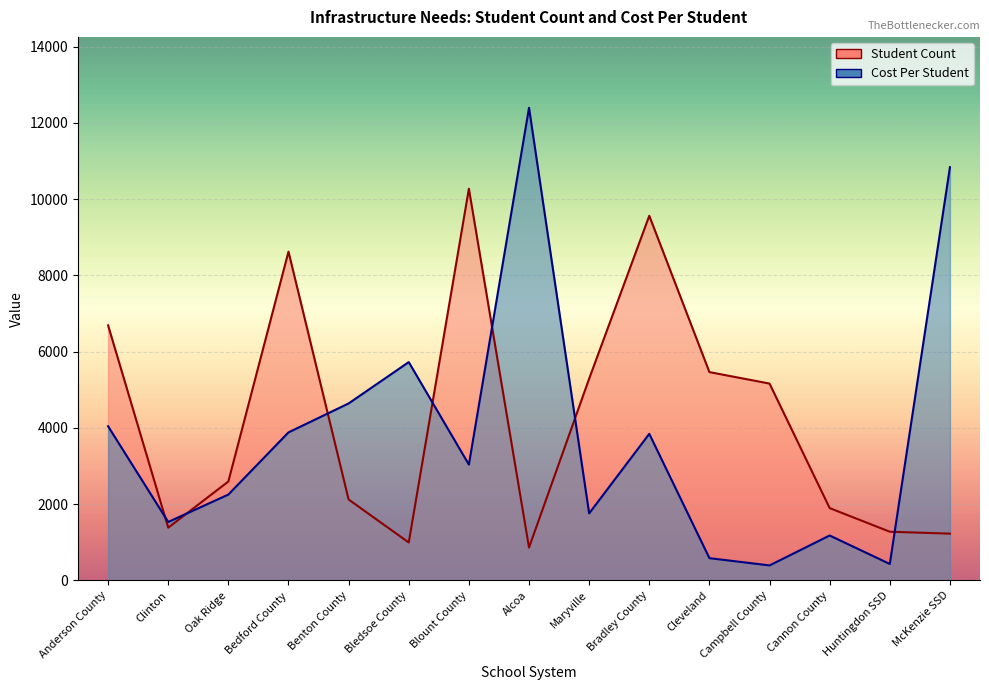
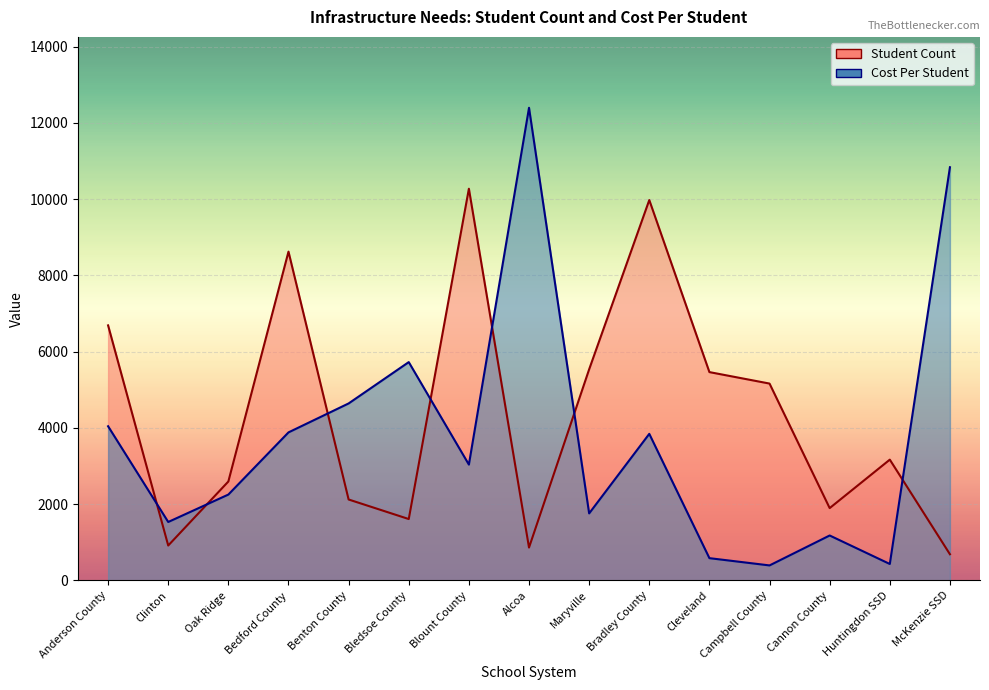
  {
    "Student Count": {
      "Anderson County": 6700,
-     "Clinton": 1400,
+     "Clinton": 900,
      "Oak Ridge": 2600,
      "Bedford County": 8600,
      "Benton County": 2100,
-     "Bledsoe County": 1000,
+     "Bledsoe County": 1600,
      "Blount County": 10300,
      "Alcoa": 900,
-     "Maryville": 5300,
-     "Bradley County": 9600,
+     "Maryville": 5500,
+     "Bradley County": 10000,
      "Cleveland": 5500,
      "Campbell County": 5200,
      "Cannon County": 1900,
-     "Huntingdon SSD": 1300,
-     "McKenzie SSD": 1200
+     "Huntingdon SSD": 3200,
+     "McKenzie SSD": 700
    },
    "Cost Per Student": {
      "Anderson County": 4000,
      "Clinton": 1500,
      "Oak Ridge": 2300,
      "Bedford County": 3900,
      "Benton County": 4600,
      "Bledsoe County": 5700,
      "Blount County": 3000,
      "Alcoa": 12400,
      "Maryville": 1800,
      "Bradley County": 3800,
      "Cleveland": 600,
      "Campbell County": 400,
      "Cannon County": 1200,
      "Huntingdon SSD": 400,
      "McKenzie SSD": 10800
    }
  }
